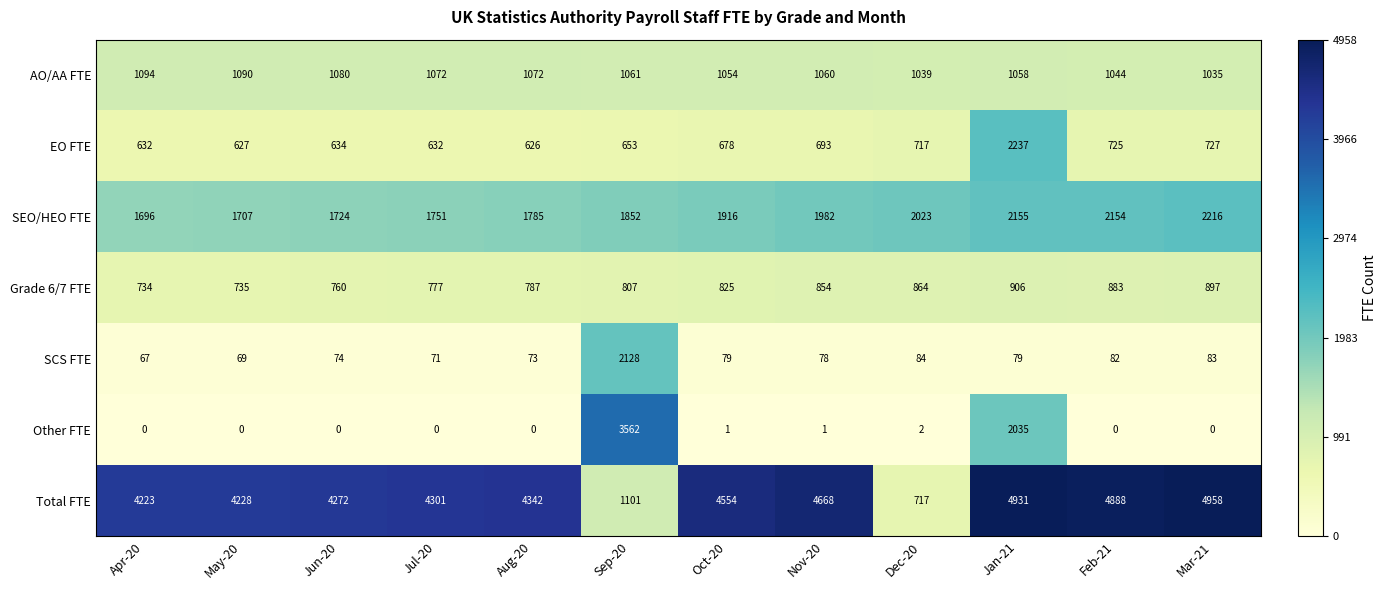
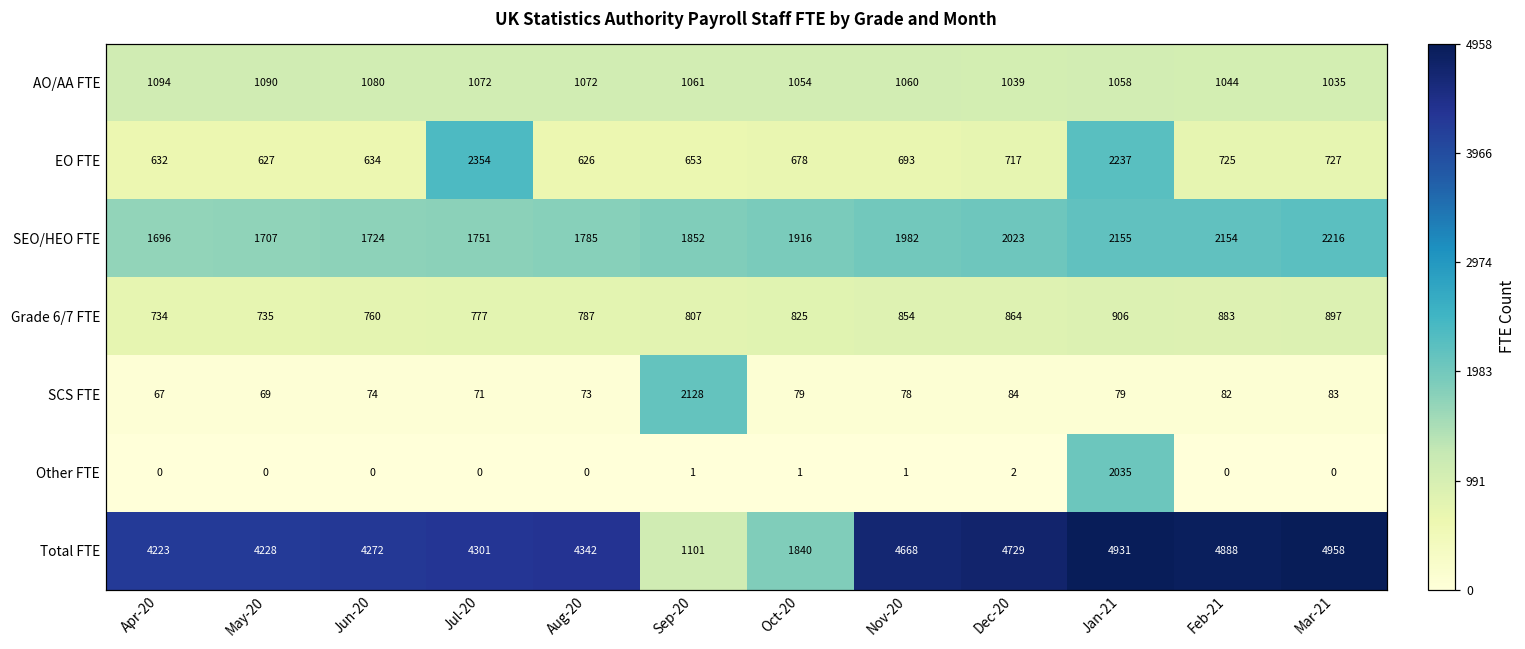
  {
    "AO/AA FTE": {
      "Apr-20": 1094,
      "May-20": 1090,
      "Jun-20": 1080,
      "Jul-20": 1072,
      "Aug-20": 1072,
      "Sep-20": 1061,
      "Oct-20": 1054,
      "Nov-20": 1060,
      "Dec-20": 1039,
      "Jan-21": 1058,
      "Feb-21": 1044,
      "Mar-21": 1035
    },
    "EO FTE": {
      "Apr-20": 632,
      "May-20": 627,
      "Jun-20": 634,
-     "Jul-20": 632,
+     "Jul-20": 2354,
      "Aug-20": 626,
      "Sep-20": 653,
      "Oct-20": 678,
      "Nov-20": 693,
      "Dec-20": 717,
      "Jan-21": 2237,
      "Feb-21": 725,
      "Mar-21": 727
    },
    "SEO/HEO FTE": {
      "Apr-20": 1696,
      "May-20": 1707,
      "Jun-20": 1724,
      "Jul-20": 1751,
      "Aug-20": 1785,
      "Sep-20": 1852,
      "Oct-20": 1916,
      "Nov-20": 1982,
      "Dec-20": 2023,
      "Jan-21": 2155,
      "Feb-21": 2154,
      "Mar-21": 2216
    },
    "Grade 6/7 FTE": {
      "Apr-20": 734,
      "May-20": 735,
      "Jun-20": 760,
      "Jul-20": 777,
      "Aug-20": 787,
      "Sep-20": 807,
      "Oct-20": 825,
      "Nov-20": 854,
      "Dec-20": 864,
      "Jan-21": 906,
      "Feb-21": 883,
      "Mar-21": 897
    },
    "SCS FTE": {
      "Apr-20": 67,
      "May-20": 69,
      "Jun-20": 74,
      "Jul-20": 71,
      "Aug-20": 73,
      "Sep-20": 2128,
      "Oct-20": 79,
      "Nov-20": 78,
      "Dec-20": 84,
      "Jan-21": 79,
      "Feb-21": 82,
      "Mar-21": 83
    },
    "Other FTE": {
      "Apr-20": 0,
      "May-20": 0,
      "Jun-20": 0,
      "Jul-20": 0,
      "Aug-20": 0,
-     "Sep-20": 3562,
+     "Sep-20": 1,
      "Oct-20": 1,
      "Nov-20": 1,
      "Dec-20": 2,
      "Jan-21": 2035,
      "Feb-21": 0,
      "Mar-21": 0
    },
    "Total FTE": {
      "Apr-20": 4223,
      "May-20": 4228,
      "Jun-20": 4272,
      "Jul-20": 4301,
      "Aug-20": 4342,
      "Sep-20": 1101,
-     "Oct-20": 4554,
+     "Oct-20": 1840,
      "Nov-20": 4668,
-     "Dec-20": 717,
+     "Dec-20": 4729,
      "Jan-21": 4931,
      "Feb-21": 4888,
      "Mar-21": 4958
    }
  }
